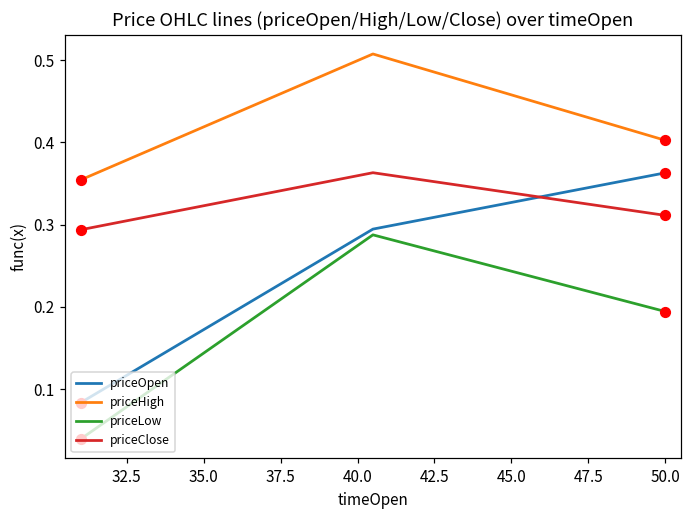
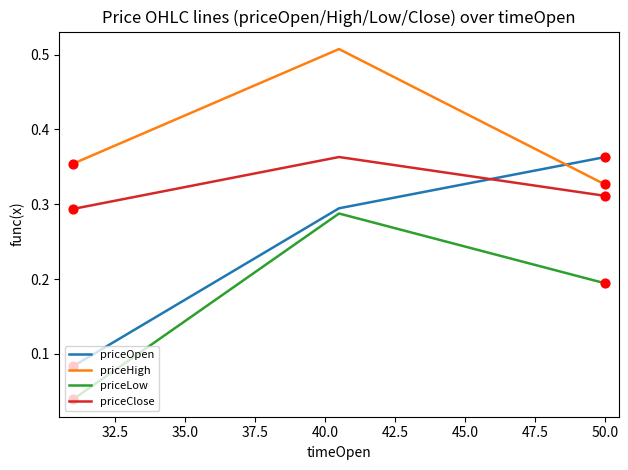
  {
    "priceHigh": {
-     "50.0": 0.40
+     "50.0": 0.33
    }
  }
